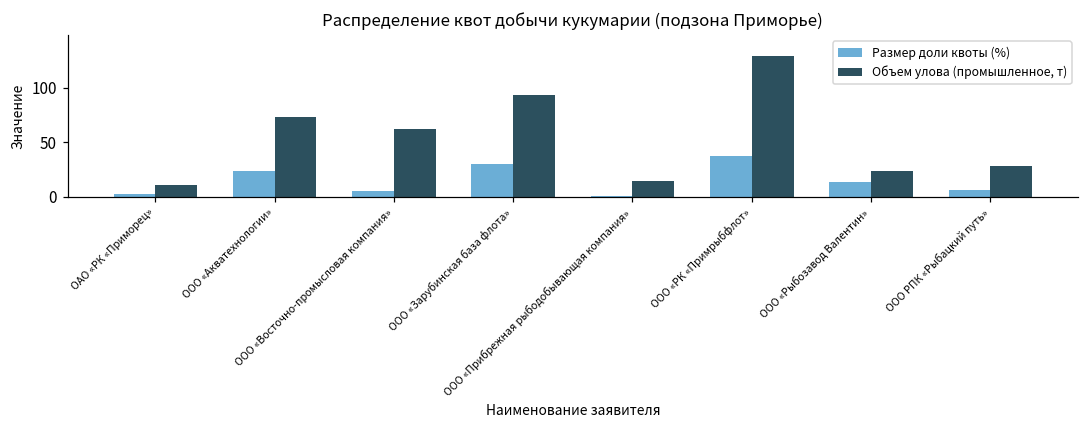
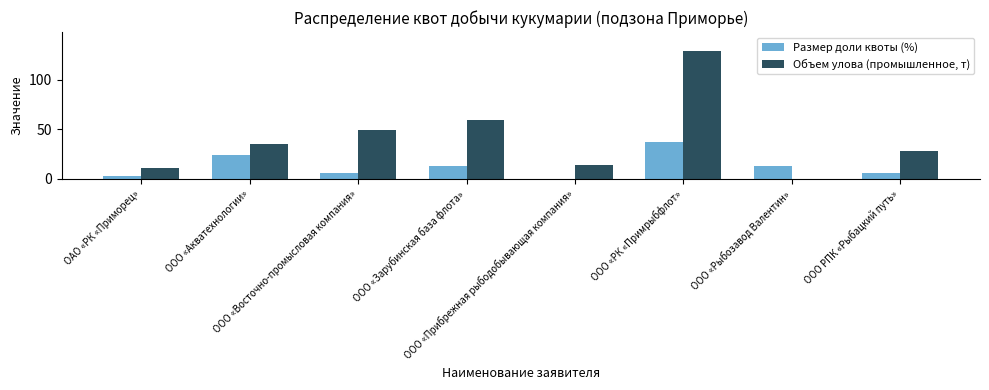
  {
    "Размер доли квоты (%)": {
      "ООО «Акватехнологии»": 20,
      "ООО «Восточно-промысловая компания»": 10,
-     "ООО «Зарубинская база флота»": 30,
+     "ООО «Зарубинская база флота»": 10,
      "ООО «РК «Примрыбфлот»": 40,
      "ООО «Рыбозавод Валентин»": 10,
      "ООО РПК «Рыбацкий путь»": 10
    },
    "Объем улова (промышленное, т)": {
      "ОАО «РК «Приморец»": 10,
-     "ООО «Акватехнологии»": 70,
-     "ООО «Восточно-промысловая компания»": 60,
-     "ООО «Зарубинская база флота»": 90,
+     "ООО «Акватехнологии»": 30,
+     "ООО «Восточно-промысловая компания»": 50,
+     "ООО «Зарубинская база флота»": 60,
      "ООО «Прибрежная рыбодобывающая компания»": 10,
      "ООО «РК «Примрыбфлот»": 130,
-     "ООО «Рыбозавод Валентин»": 20,
+     "ООО «Рыбозавод Валентин»": 0,
      "ООО РПК «Рыбацкий путь»": 30
    }
  }
